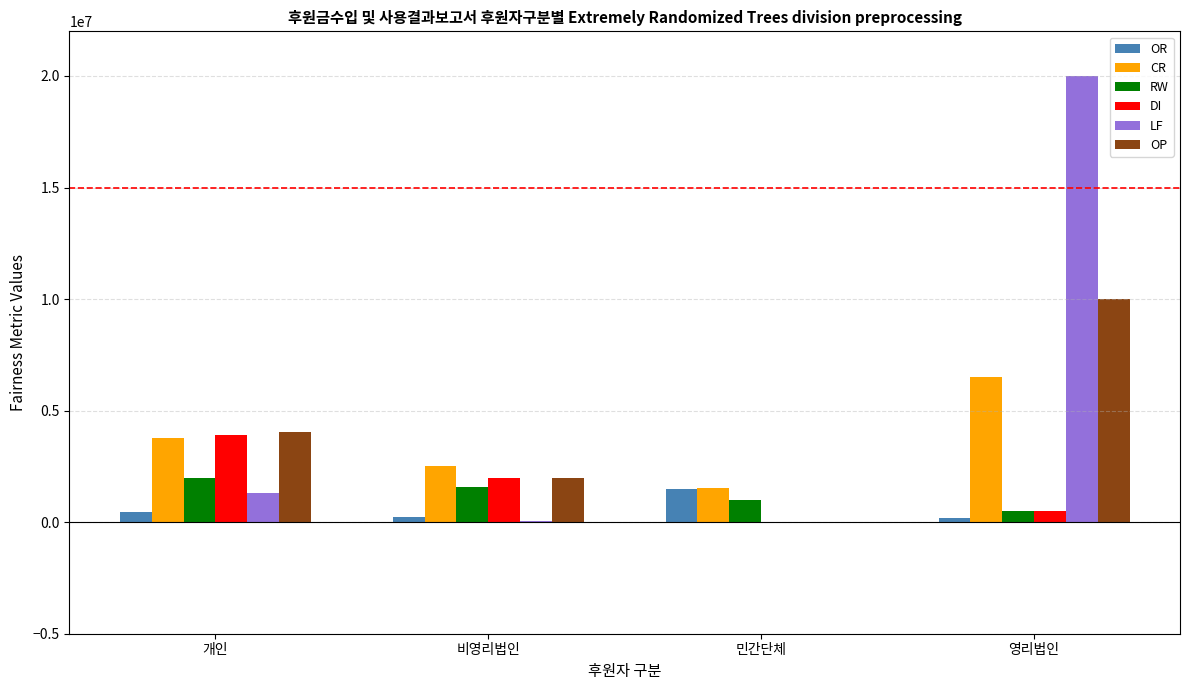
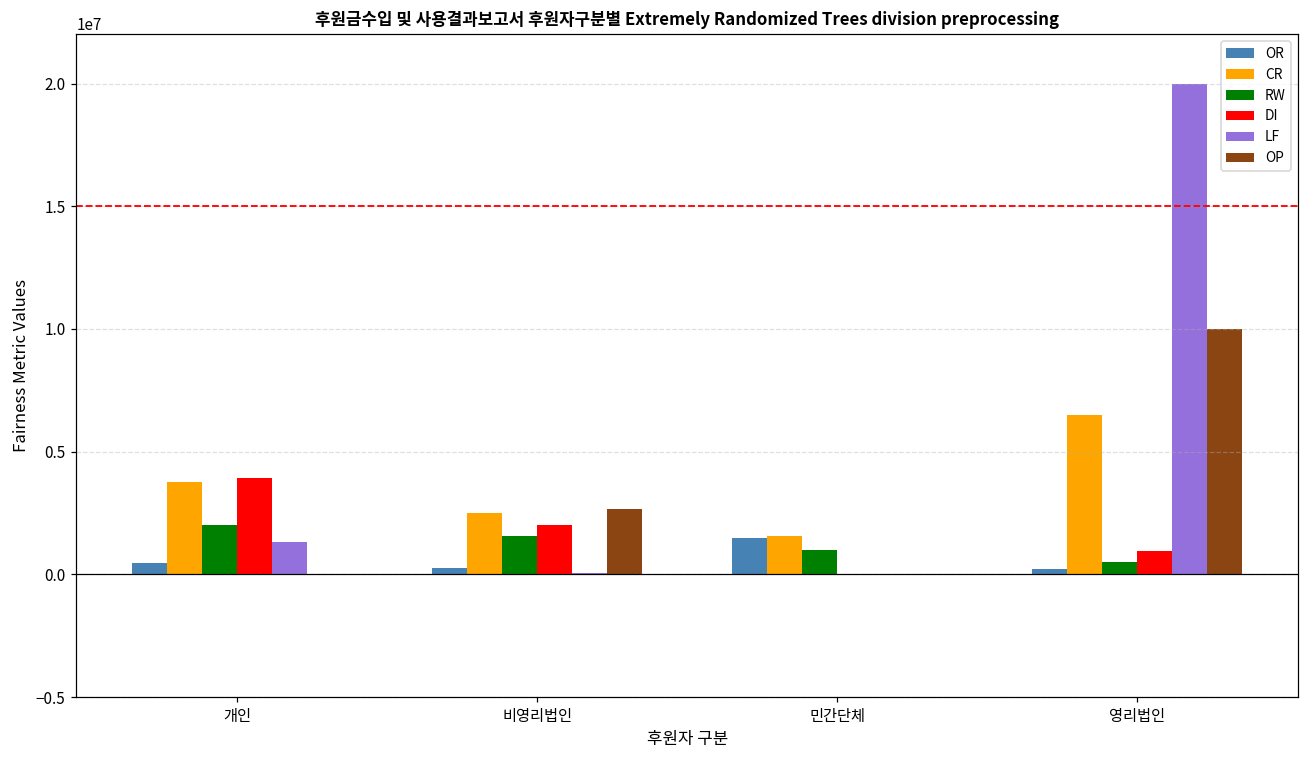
  {
    "OR": {
      "개인": 500000,
      "비영리법인": 300000,
      "민간단체": 1500000,
      "영리법인": 200000
    },
    "CR": {
      "개인": 3800000,
      "비영리법인": 2500000,
      "민간단체": 1500000,
      "영리법인": 6500000
    },
    "RW": {
      "개인": 2000000,
      "비영리법인": 1600000,
      "민간단체": 1000000,
      "영리법인": 500000
    },
    "DI": {
      "개인": 3900000,
      "비영리법인": 2000000,
      "민간단체": 0,
-     "영리법인": 500000
+     "영리법인": 1000000
    },
    "LF": {
      "개인": 1300000,
      "민간단체": 0,
      "영리법인": 20000000
    },
    "OP": {
-     "개인": 4000000,
-     "비영리법인": 2000000,
+     "개인": 0,
+     "비영리법인": 2700000,
      "민간단체": 0,
      "영리법인": 10000000
    }
  }
